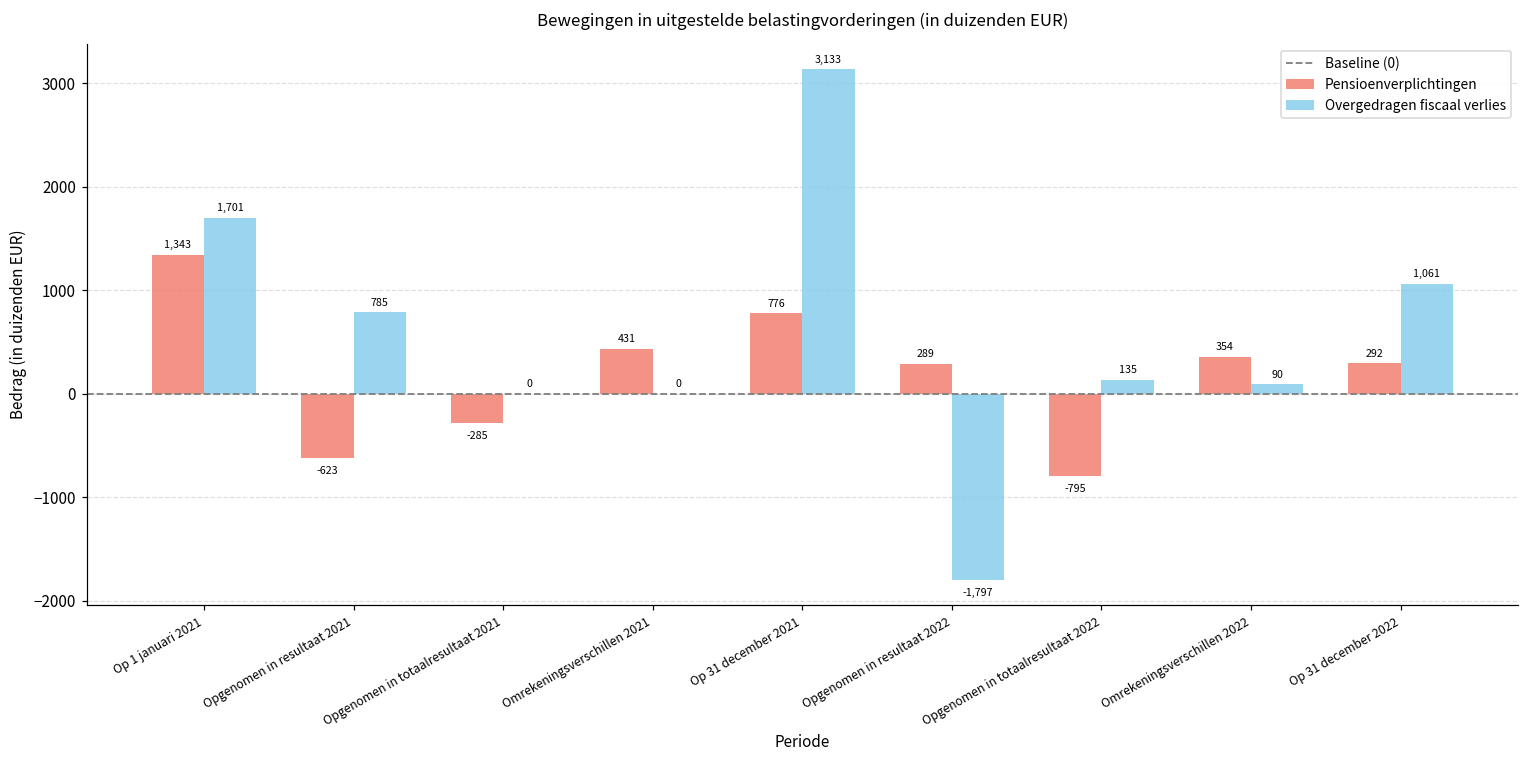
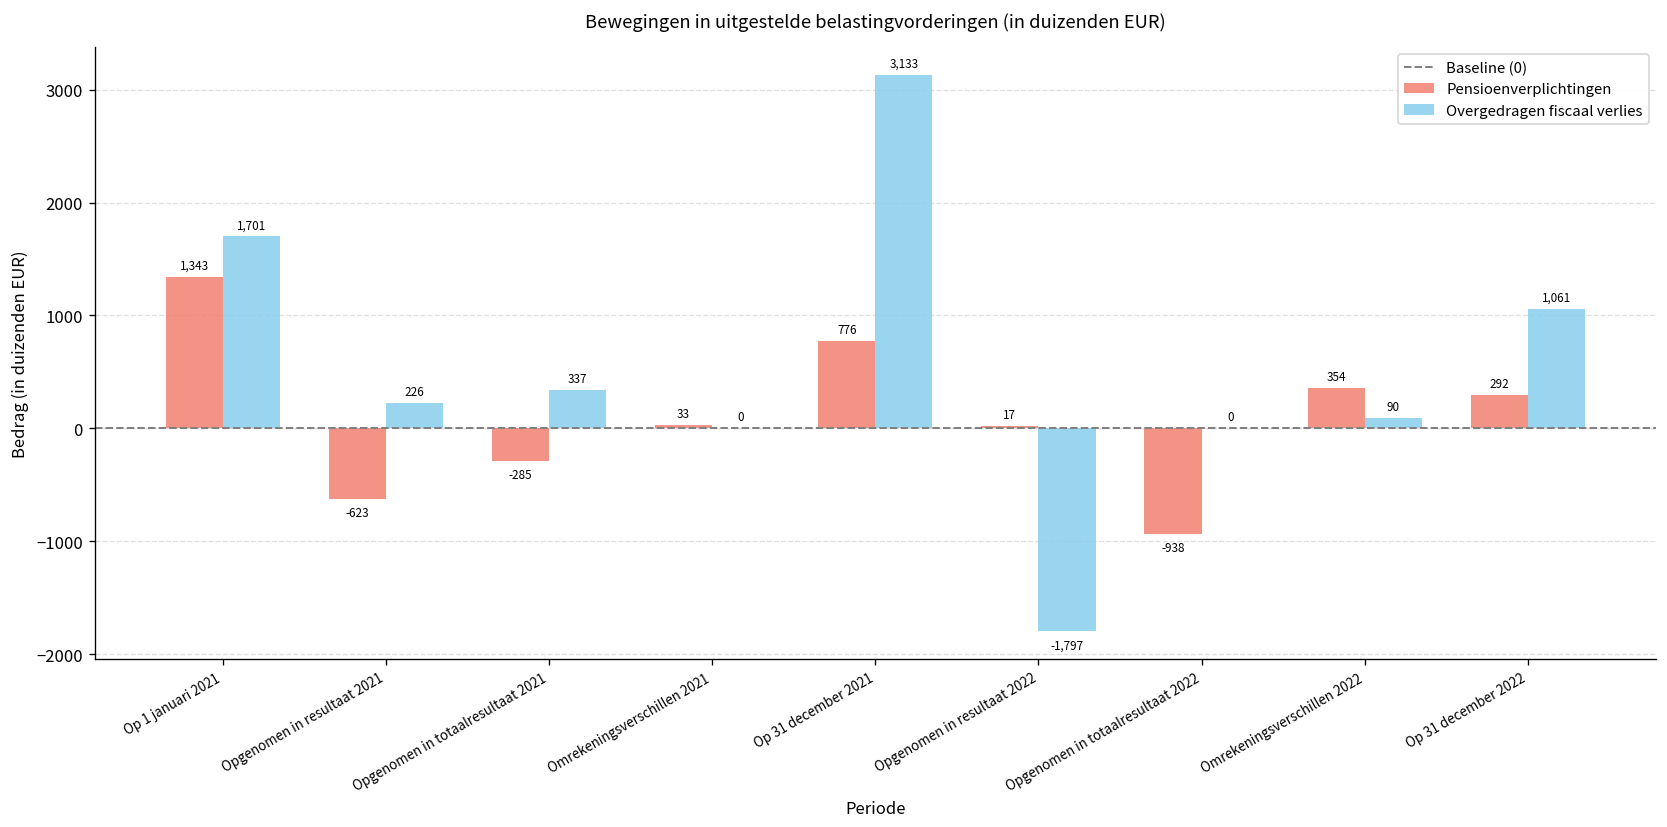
  {
    "Pensioenverplichtingen": {
      "Op 1 januari 2021": "1,343",
      "Opgenomen in resultaat 2021": "-623",
      "Opgenomen in totaalresultaat 2021": "-285",
-     "Omrekeningsverschillen 2021": "431",
+     "Omrekeningsverschillen 2021": "33",
      "Op 31 december 2021": "776",
-     "Opgenomen in resultaat 2022": "289",
-     "Opgenomen in totaalresultaat 2022": "-795",
+     "Opgenomen in resultaat 2022": "17",
+     "Opgenomen in totaalresultaat 2022": "-938",
      "Omrekeningsverschillen 2022": "354",
      "Op 31 december 2022": "292"
    },
    "Overgedragen fiscaal verlies": {
      "Op 1 januari 2021": "1,701",
-     "Opgenomen in resultaat 2021": "785",
-     "Opgenomen in totaalresultaat 2021": "0",
+     "Opgenomen in resultaat 2021": "226",
+     "Opgenomen in totaalresultaat 2021": "337",
      "Omrekeningsverschillen 2021": "0",
      "Op 31 december 2021": "3,133",
      "Opgenomen in resultaat 2022": "-1,797",
-     "Opgenomen in totaalresultaat 2022": "135",
+     "Opgenomen in totaalresultaat 2022": "0",
      "Omrekeningsverschillen 2022": "90",
      "Op 31 december 2022": "1,061"
    }
  }
